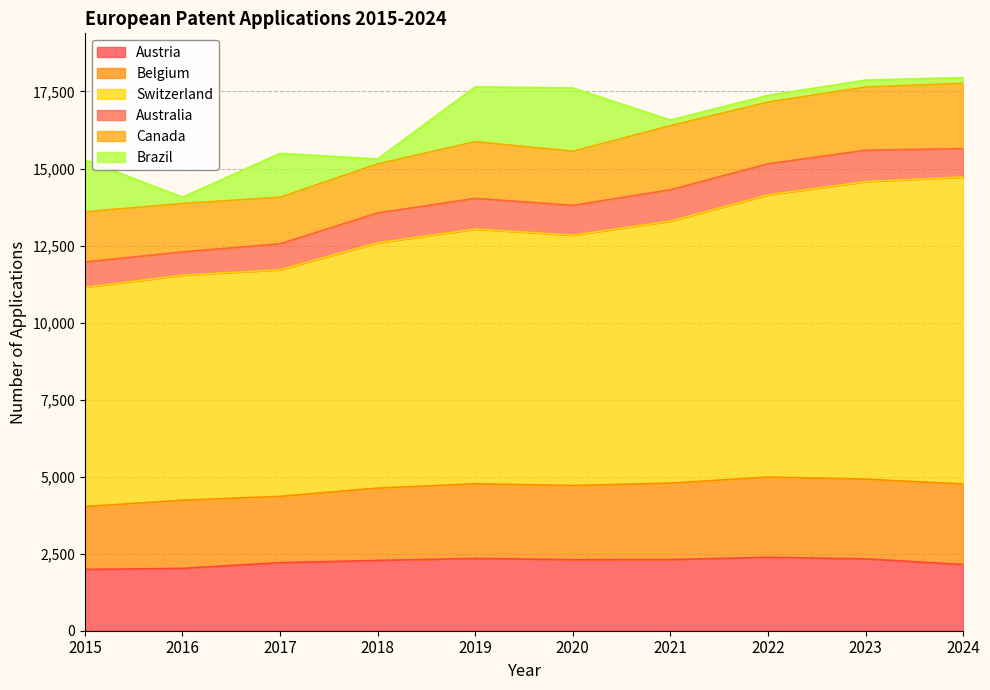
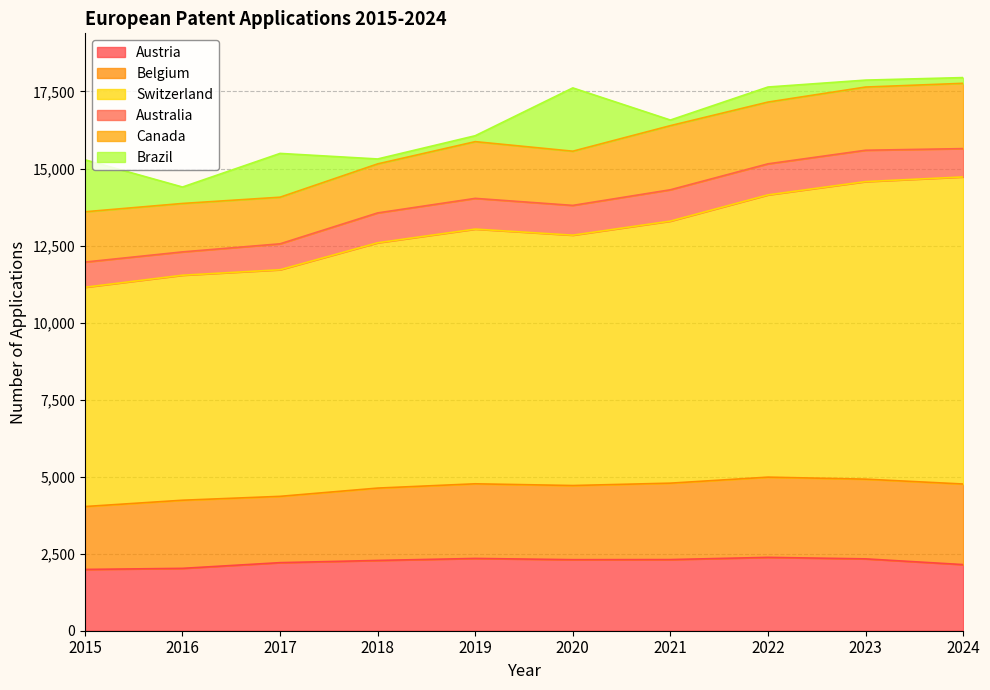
  {
    "Brazil": {
      "2015": "1,700",
-     "2016": "200",
+     "2016": "500",
      "2017": "1,400",
      "2018": "200",
-     "2019": "1,800",
+     "2019": "200",
      "2020": "2,100",
      "2021": "200",
-     "2022": "200",
+     "2022": "500",
      "2023": "200",
      "2024": "200"
    }
  }
